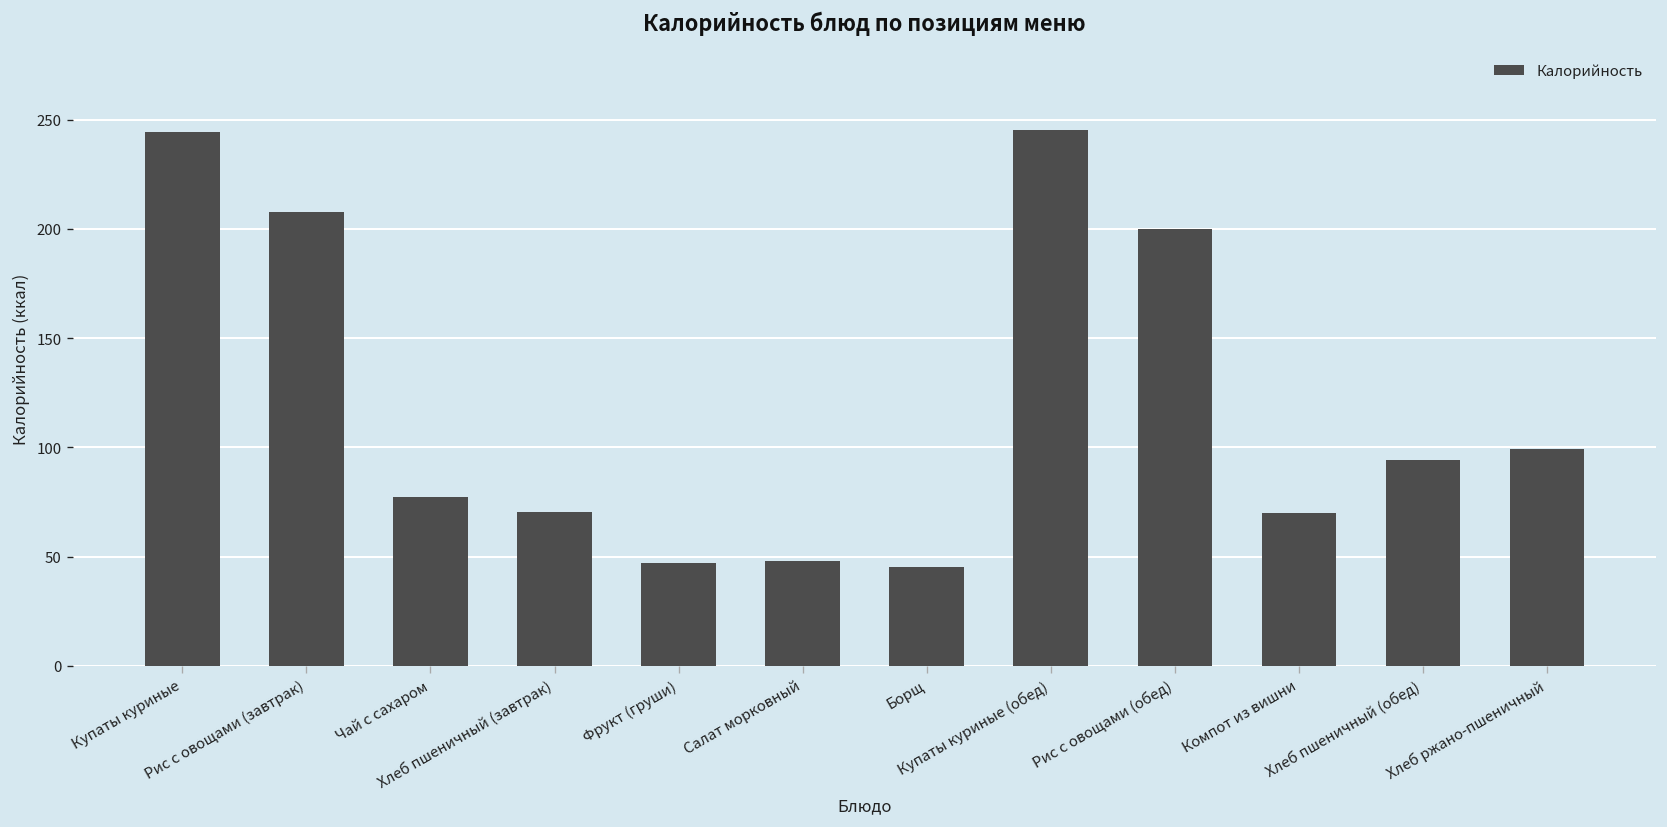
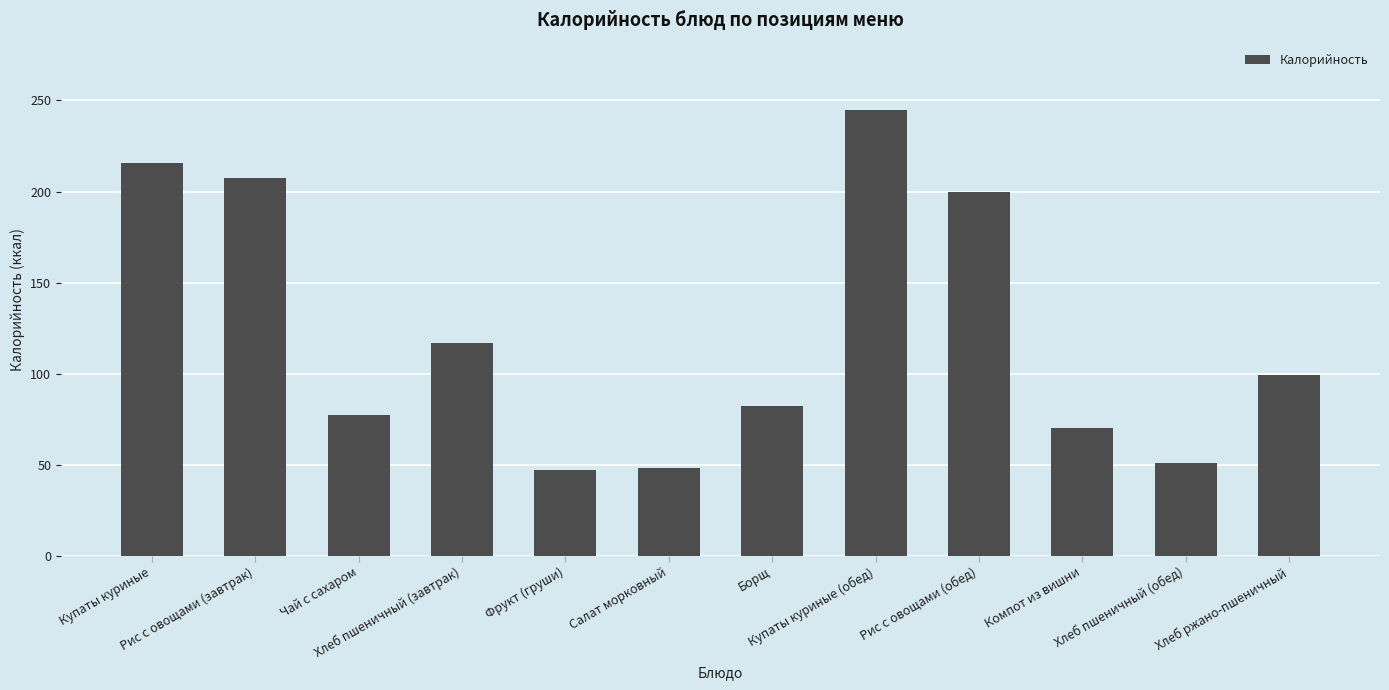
  {
-   "Купаты куриные": 245,
+   "Купаты куриные": 215,
    "Рис с овощами (завтрак)": 208,
    "Чай с сахаром": 77,
-   "Хлеб пшеничный (завтрак)": 71,
+   "Хлеб пшеничный (завтрак)": 117,
    "Фрукт (груши)": 47,
    "Салат морковный": 48,
-   "Борщ": 45,
+   "Борщ": 82,
    "Купаты куриные (обед)": 245,
    "Рис с овощами (обед)": 200,
    "Компот из вишни": 70,
-   "Хлеб пшеничный (обед)": 94,
+   "Хлеб пшеничный (обед)": 51,
    "Хлеб ржано-пшеничный": 99
  }
